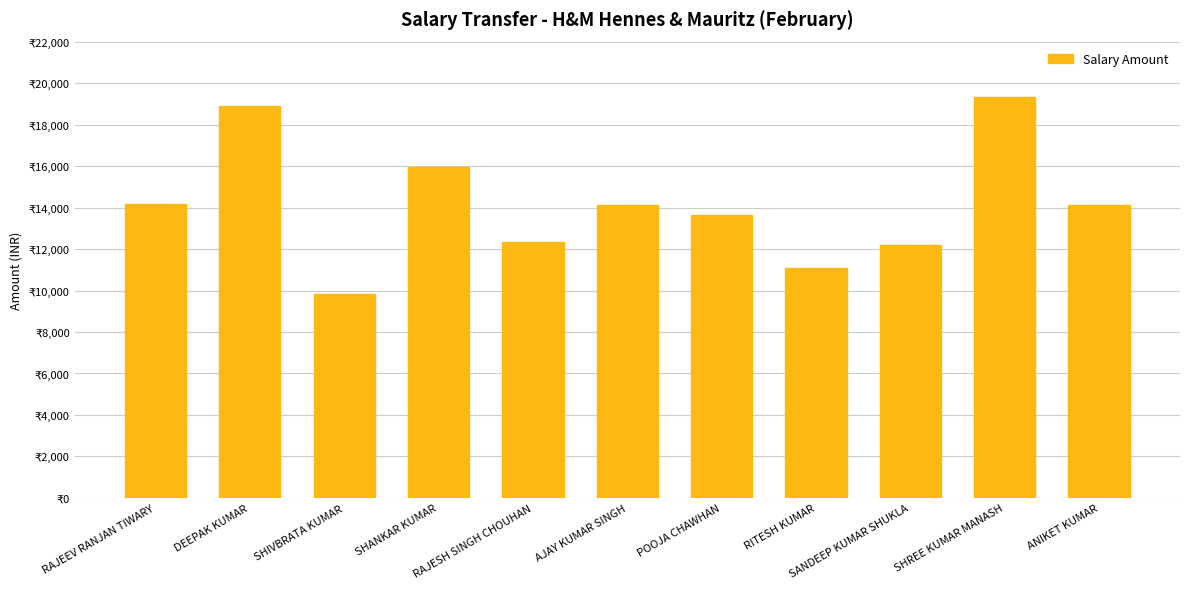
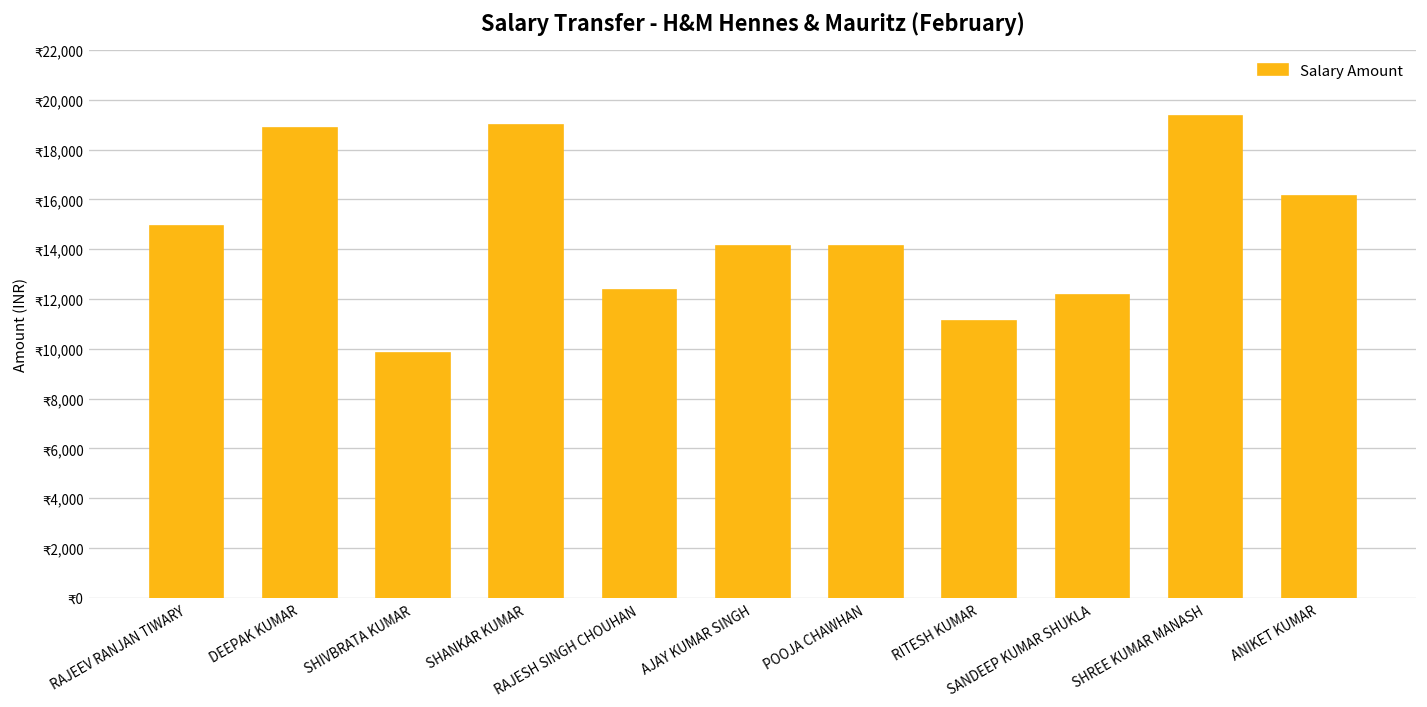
  {
-   "RAJEEV RANJAN TIWARY": "₹14,200",
+   "RAJEEV RANJAN TIWARY": "₹14,900",
    "DEEPAK KUMAR": "₹18,900",
    "SHIVBRATA KUMAR": "₹9,800",
-   "SHANKAR KUMAR": "₹16,000",
+   "SHANKAR KUMAR": "₹19,000",
    "RAJESH SINGH CHOUHAN": "₹12,300",
    "AJAY KUMAR SINGH": "₹14,100",
-   "POOJA CHAWHAN": "₹13,600",
+   "POOJA CHAWHAN": "₹14,100",
    "RITESH KUMAR": "₹11,100",
    "SANDEEP KUMAR SHUKLA": "₹12,200",
    "SHREE KUMAR MANASH": "₹19,300",
-   "ANIKET KUMAR": "₹14,100"
+   "ANIKET KUMAR": "₹16,100"
  }
